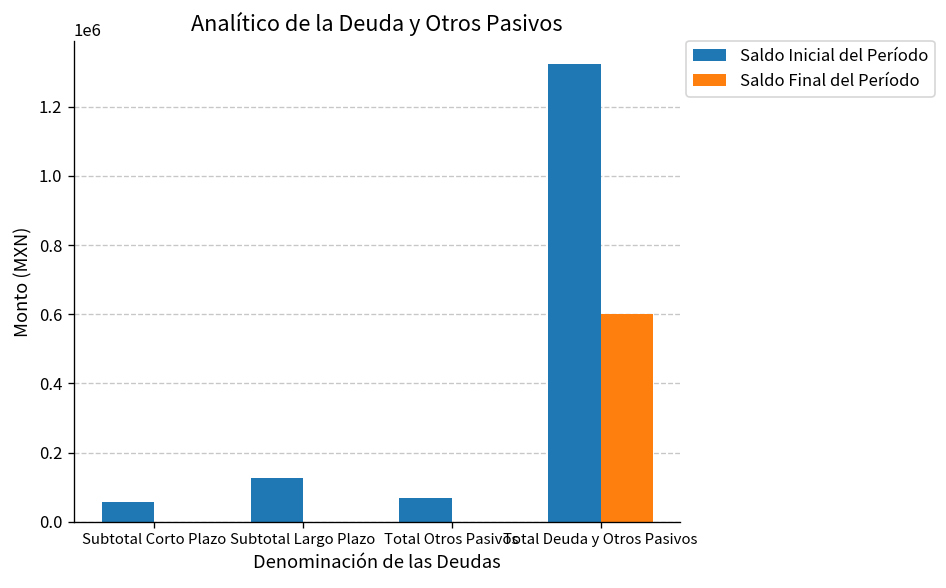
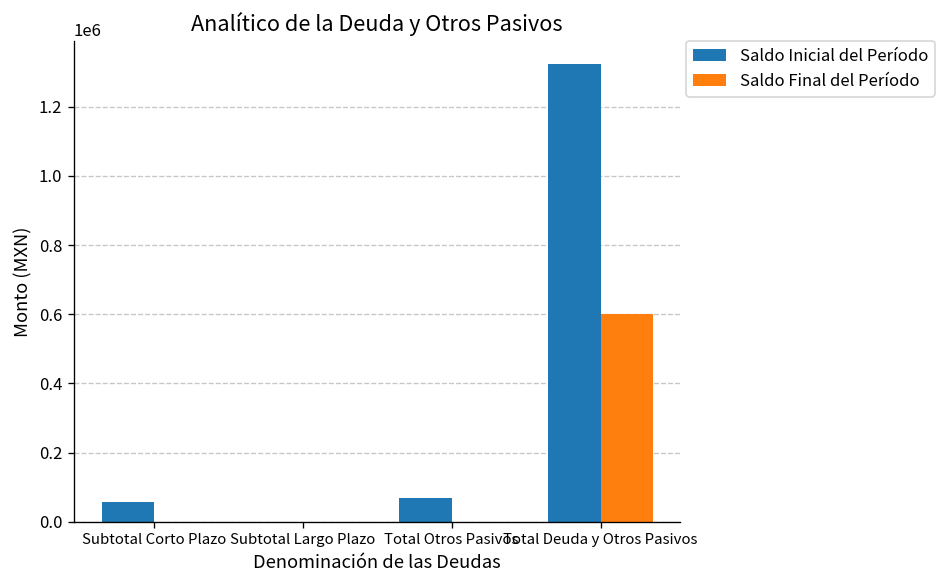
  {
    "Saldo Inicial del Período": {
      "Subtotal Corto Plazo": 60000,
-     "Subtotal Largo Plazo": 130000,
+     "Subtotal Largo Plazo": 0,
      "Total Otros Pasivos": 70000,
      "Total Deuda y Otros Pasivos": 1320000
    },
    "Saldo Final del Período": {
      "Subtotal Corto Plazo": 0,
      "Subtotal Largo Plazo": 0,
      "Total Otros Pasivos": 0,
      "Total Deuda y Otros Pasivos": 600000
    }
  }
